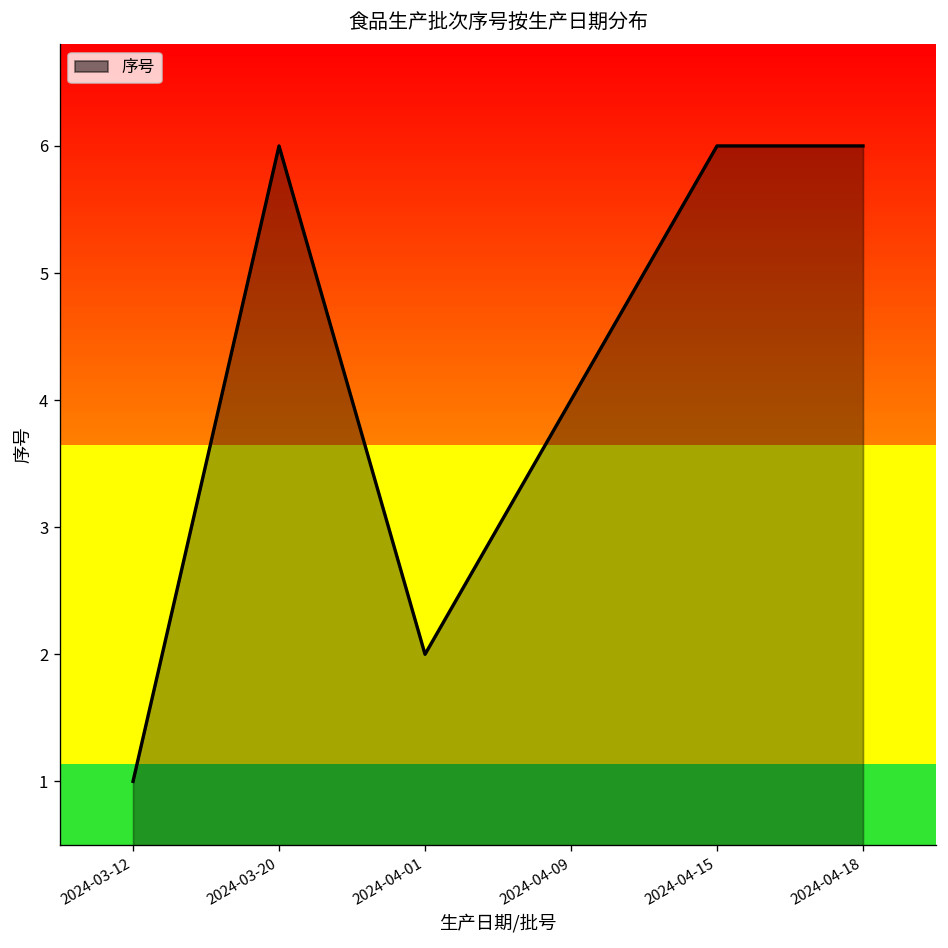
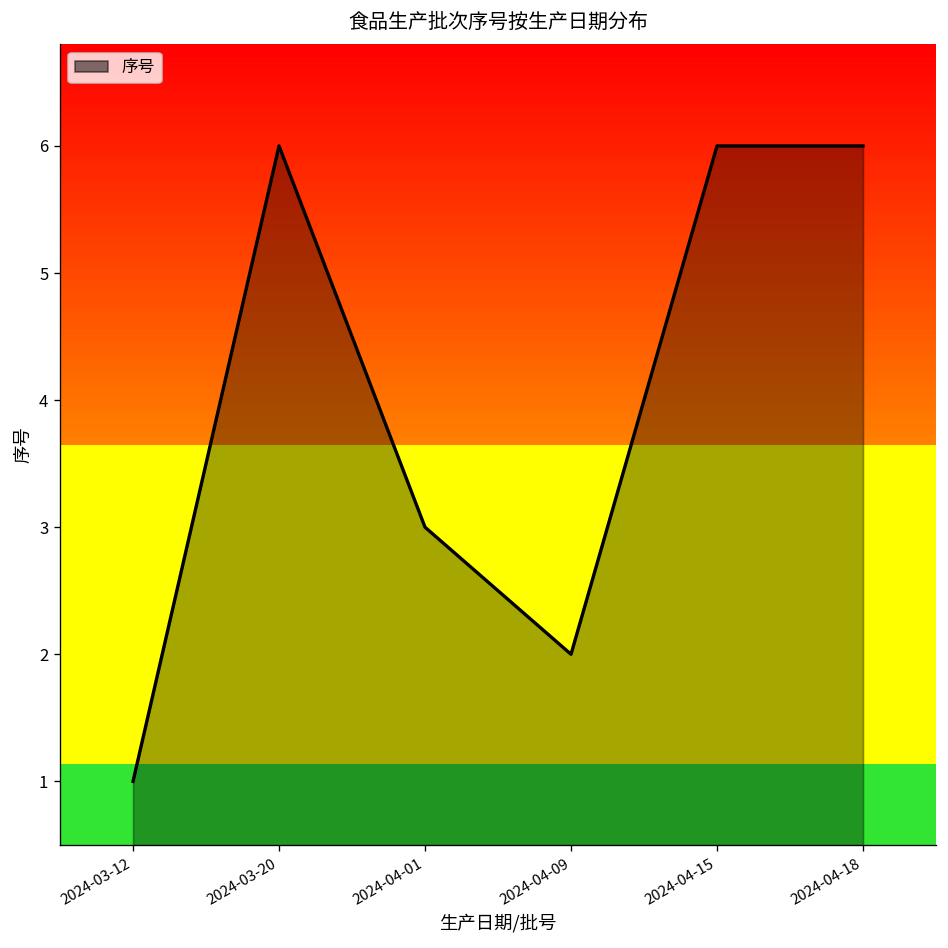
  {
    "2024-03-12": 1,
    "2024-03-20": 6,
-   "2024-04-01": 2,
-   "2024-04-09": 4,
+   "2024-04-01": 3,
+   "2024-04-09": 2,
    "2024-04-15": 6,
    "2024-04-18": 6
  }
